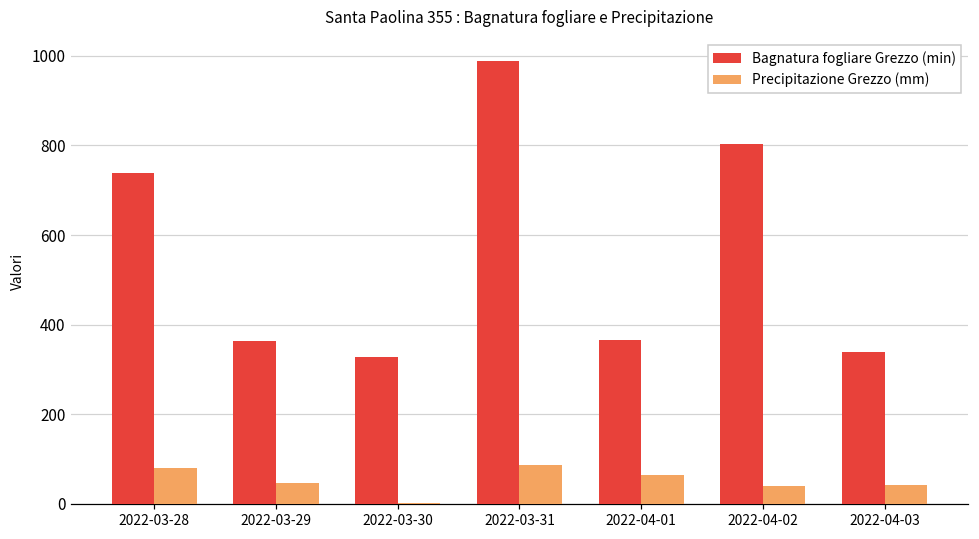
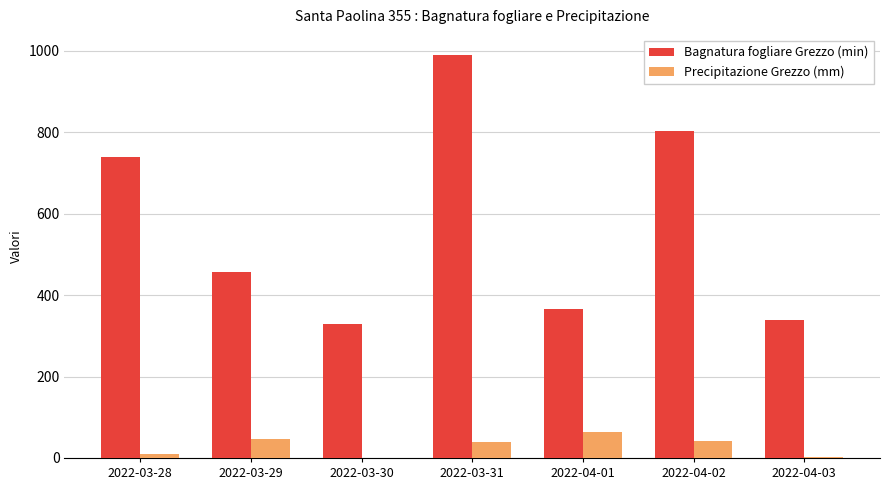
  {
    "Bagnatura fogliare Grezzo (min)": {
      "2022-03-28": 740,
-     "2022-03-29": 360,
+     "2022-03-29": 460,
      "2022-03-30": 330,
      "2022-03-31": 990,
      "2022-04-01": 370,
      "2022-04-02": 800,
      "2022-04-03": 340
    },
    "Precipitazione Grezzo (mm)": {
-     "2022-03-28": 80,
+     "2022-03-28": 10,
      "2022-03-29": 50,
-     "2022-03-31": 90,
+     "2022-03-31": 40,
      "2022-04-01": 60,
      "2022-04-02": 40,
-     "2022-04-03": 40
+     "2022-04-03": 0
    }
  }
